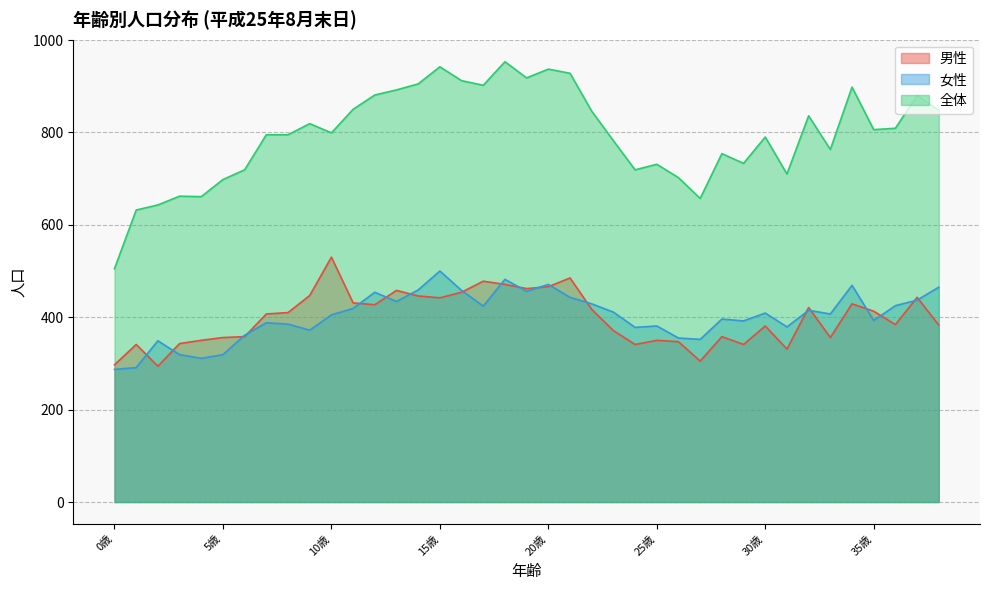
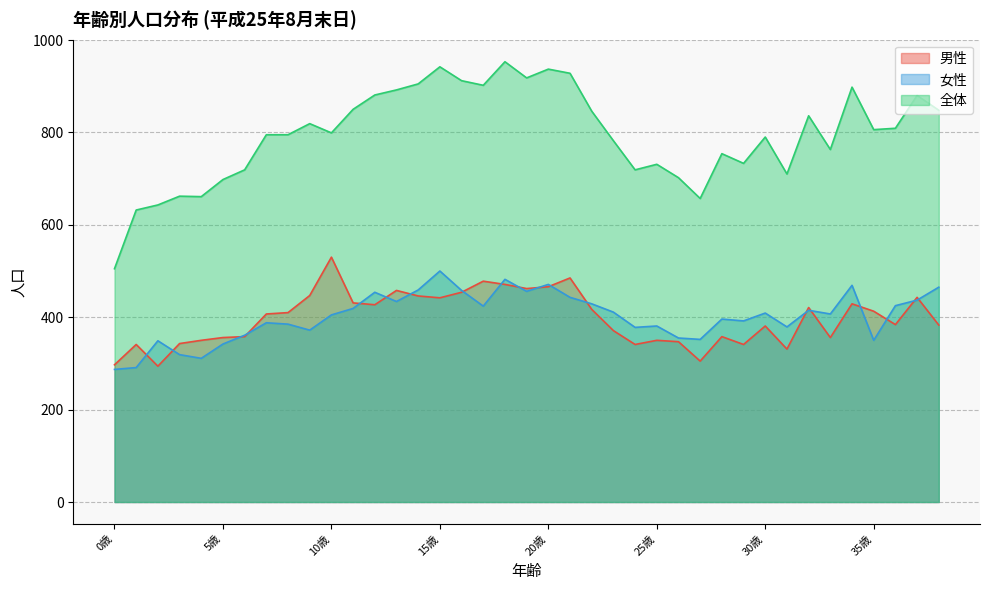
  {
    "男性": {
      "0歳": 300,
      "5歳": 360,
      "10歳": 530,
      "15歳": 440,
      "25歳": 350,
      "30歳": 380,
      "35歳": 410
    },
    "女性": {
      "0歳": 290,
-     "5歳": 320,
+     "5歳": 340,
      "10歳": 410,
      "15歳": 500,
      "25歳": 380,
      "30歳": 410,
-     "35歳": 390
+     "35歳": 350
    },
    "全体": {
      "0歳": 510,
      "5歳": 700,
      "10歳": 800,
      "15歳": 940,
      "20歳": 940,
      "25歳": 730,
      "30歳": 790,
      "35歳": 810
    }
  }
